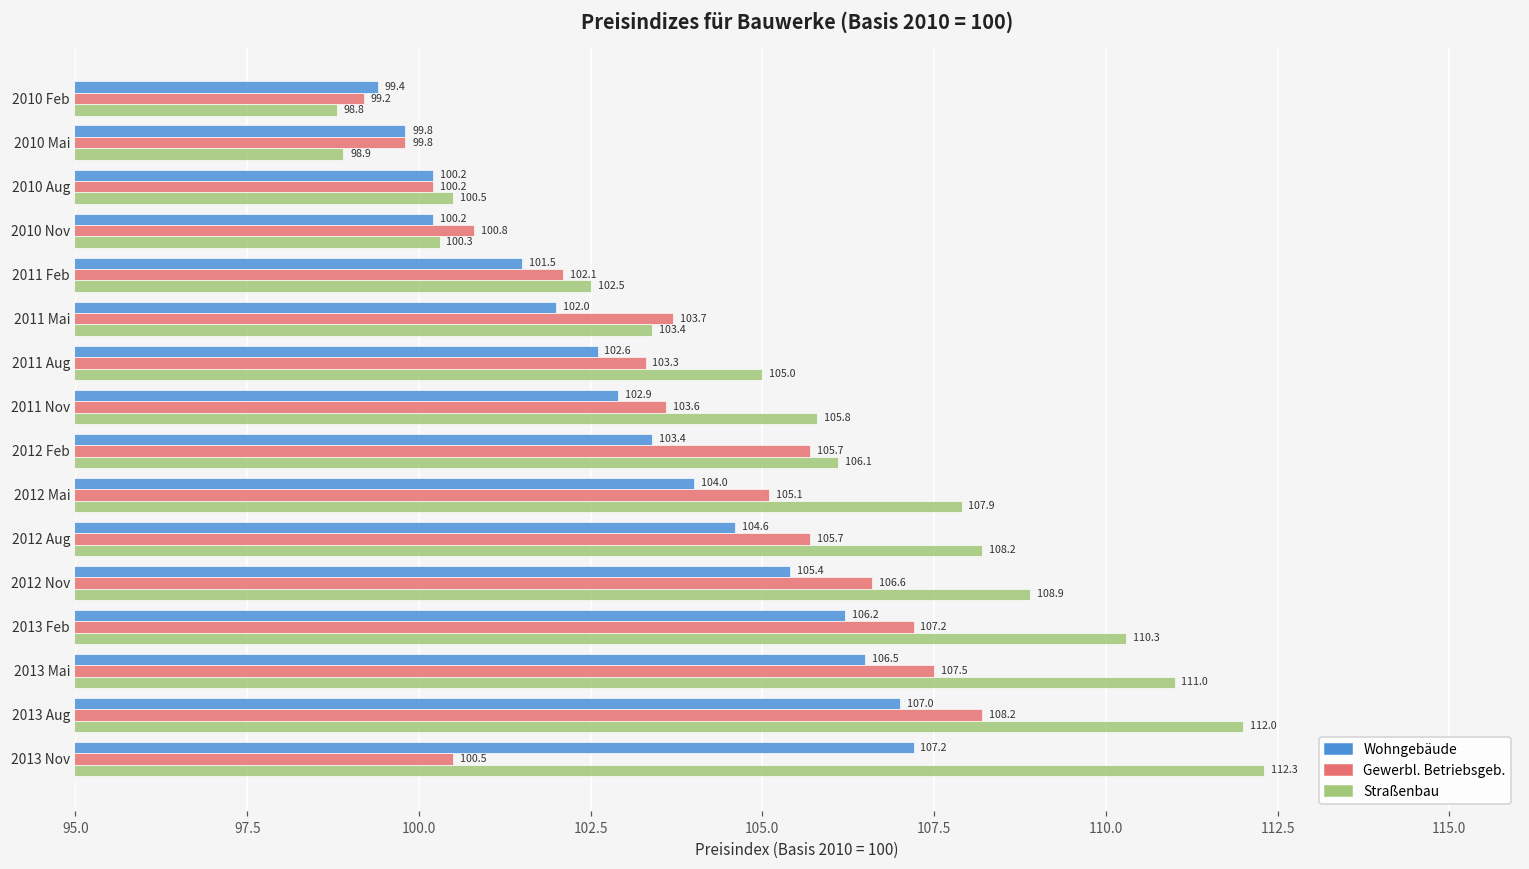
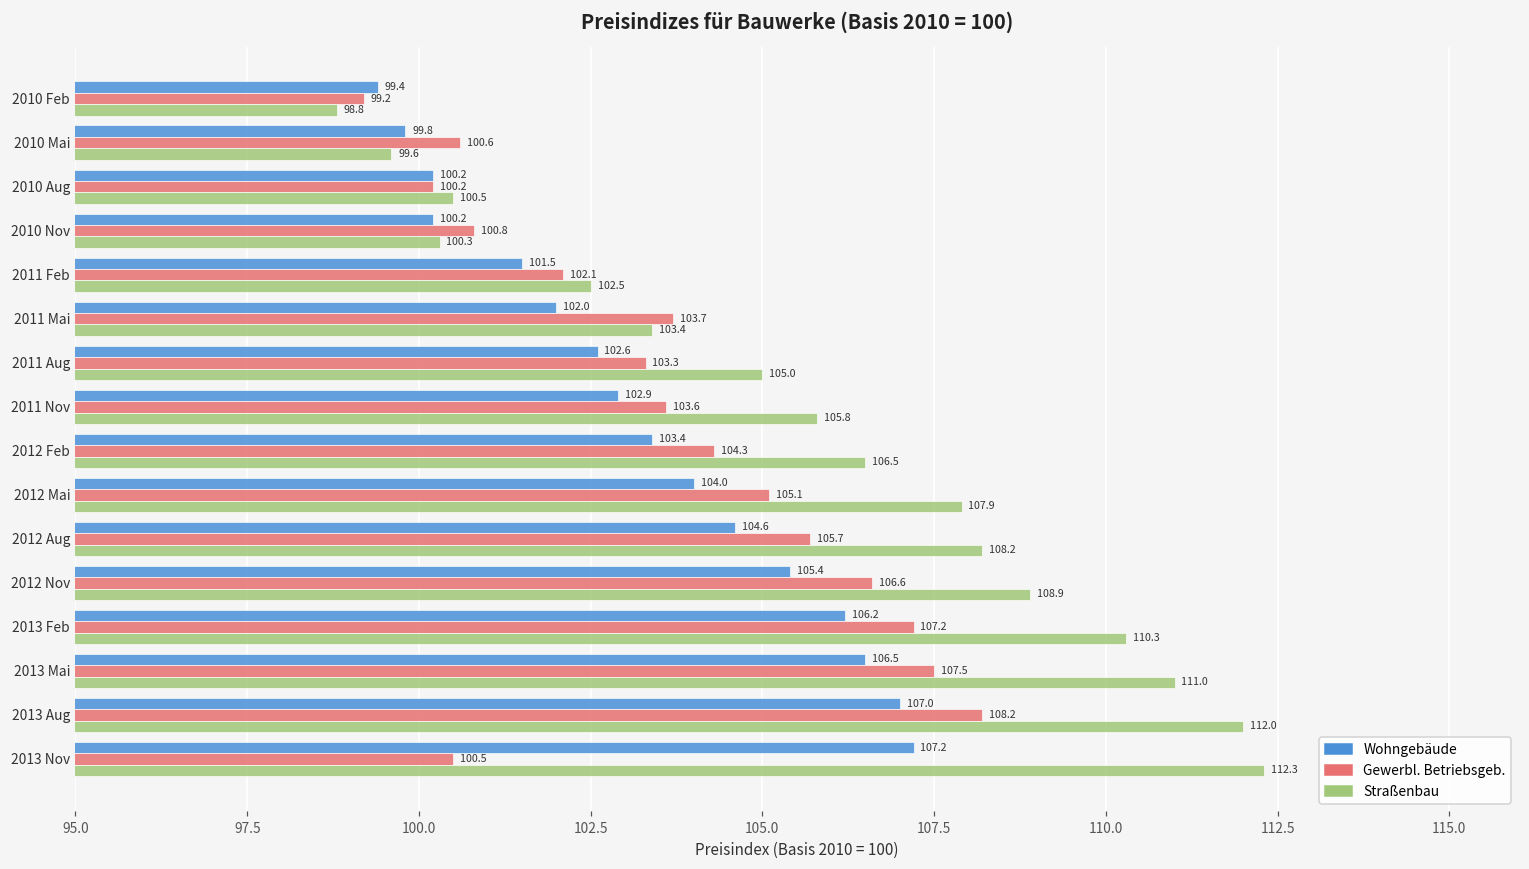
  {
    "Wohngebäude": {
      "2010 Feb": 99.4,
      "2010 Mai": 99.8,
      "2010 Aug": 100.2,
      "2010 Nov": 100.2,
      "2011 Feb": 101.5,
      "2011 Mai": 102.0,
      "2011 Aug": 102.6,
      "2011 Nov": 102.9,
      "2012 Feb": 103.4,
      "2012 Mai": 104.0,
      "2012 Aug": 104.6,
      "2012 Nov": 105.4,
      "2013 Feb": 106.2,
      "2013 Mai": 106.5,
      "2013 Aug": 107.0,
      "2013 Nov": 107.2
    },
    "Gewerbl. Betriebsgeb.": {
      "2010 Feb": 99.2,
-     "2010 Mai": 99.8,
+     "2010 Mai": 100.6,
      "2010 Aug": 100.2,
      "2010 Nov": 100.8,
      "2011 Feb": 102.1,
      "2011 Mai": 103.7,
      "2011 Aug": 103.3,
      "2011 Nov": 103.6,
-     "2012 Feb": 105.7,
+     "2012 Feb": 104.3,
      "2012 Mai": 105.1,
      "2012 Aug": 105.7,
      "2012 Nov": 106.6,
      "2013 Feb": 107.2,
      "2013 Mai": 107.5,
      "2013 Aug": 108.2,
      "2013 Nov": 100.5
    },
    "Straßenbau": {
      "2010 Feb": 98.8,
-     "2010 Mai": 98.9,
+     "2010 Mai": 99.6,
      "2010 Aug": 100.5,
      "2010 Nov": 100.3,
      "2011 Feb": 102.5,
      "2011 Mai": 103.4,
      "2011 Aug": 105.0,
      "2011 Nov": 105.8,
-     "2012 Feb": 106.1,
+     "2012 Feb": 106.5,
      "2012 Mai": 107.9,
      "2012 Aug": 108.2,
      "2012 Nov": 108.9,
      "2013 Feb": 110.3,
      "2013 Mai": 111.0,
      "2013 Aug": 112.0,
      "2013 Nov": 112.3
    }
  }
